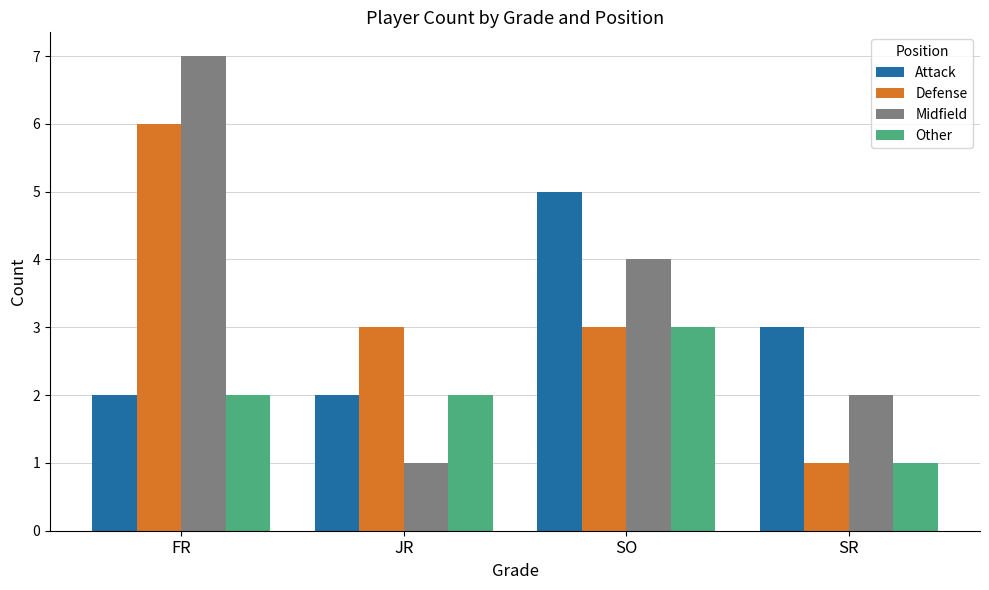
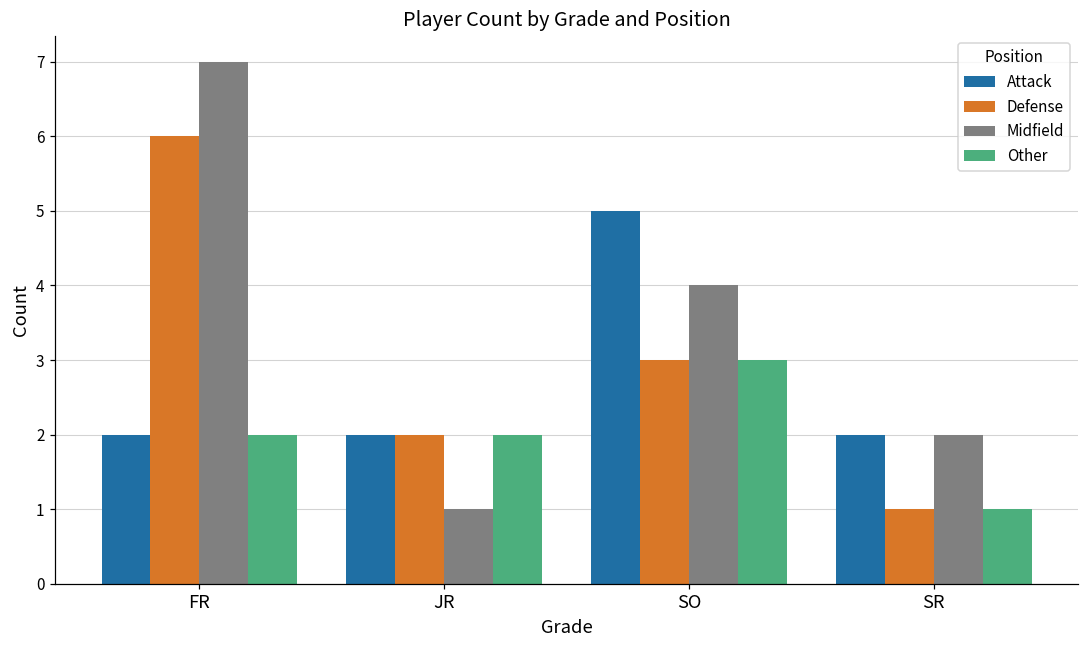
  {
    "Attack": {
      "FR": 2,
      "JR": 2,
      "SO": 5,
-     "SR": 3
+     "SR": 2
    },
    "Defense": {
      "FR": 6,
-     "JR": 3,
+     "JR": 2,
      "SO": 3,
      "SR": 1
    },
    "Midfield": {
      "FR": 7,
      "JR": 1,
      "SO": 4,
      "SR": 2
    },
    "Other": {
      "FR": 2,
      "JR": 2,
      "SO": 3,
      "SR": 1
    }
  }
